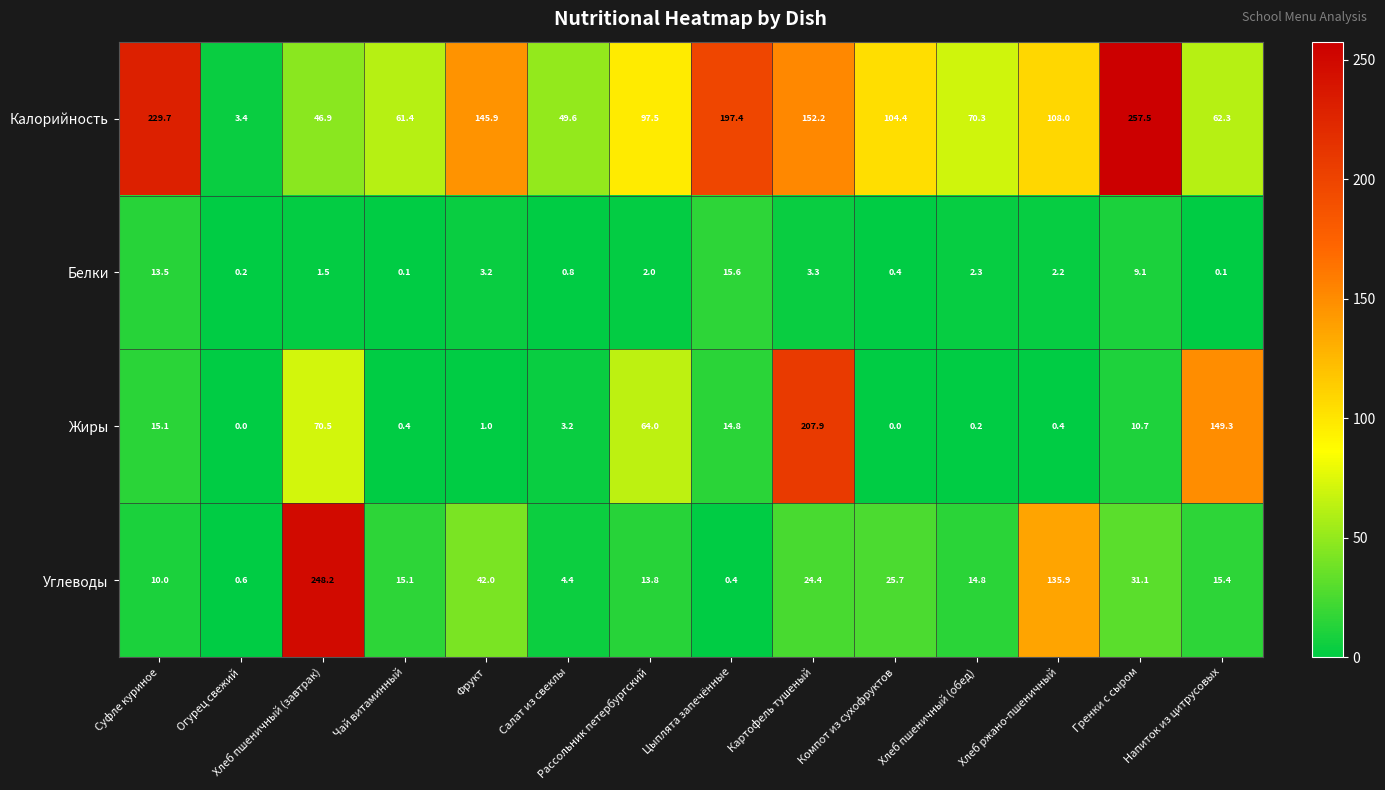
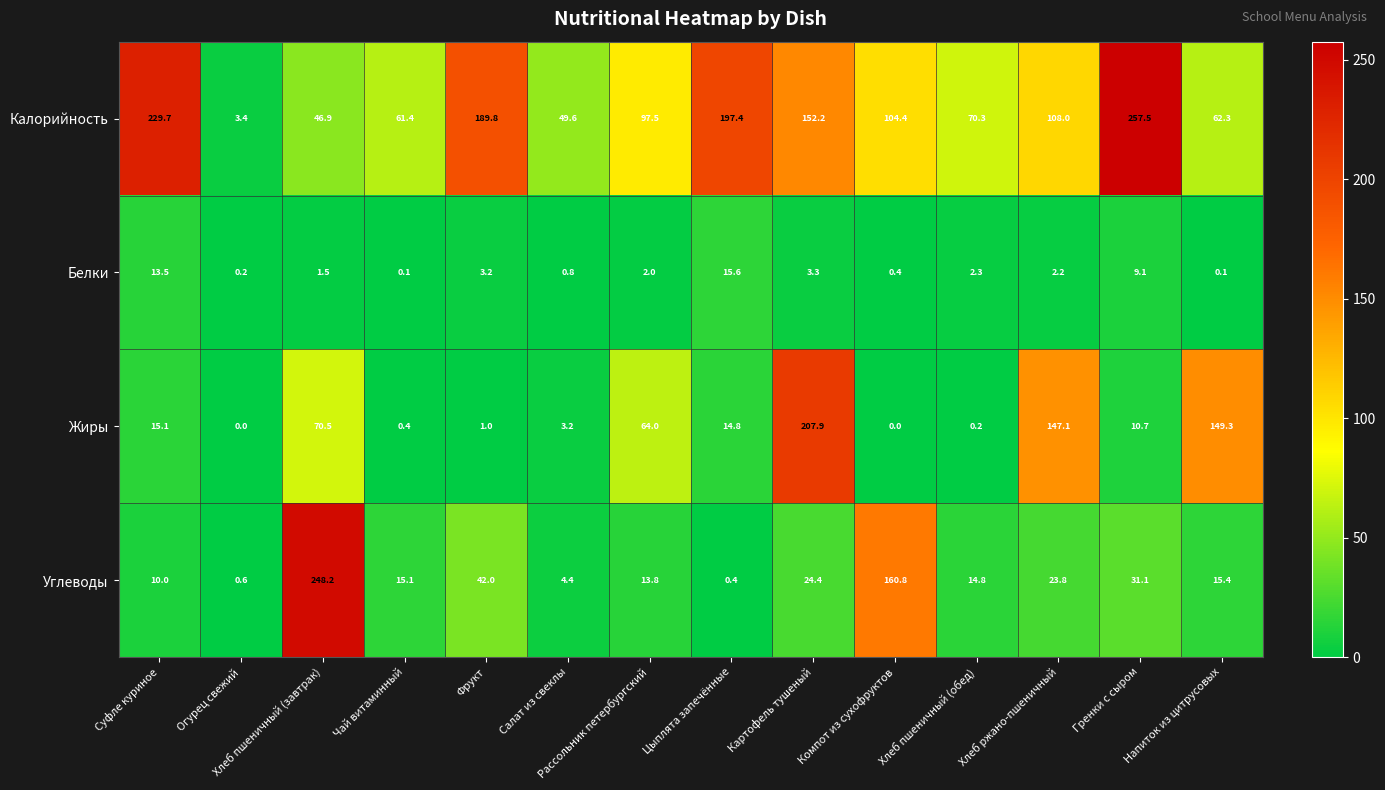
  {
    "Калорийность": {
      "Суфле куриное": 229.7,
      "Огурец свежий": 3.4,
      "Хлеб пшеничный (завтрак)": 46.9,
      "Чай витаминный": 61.4,
-     "Фрукт": 145.9,
+     "Фрукт": 189.8,
      "Салат из свеклы": 49.6,
      "Рассольник петербургский": 97.5,
      "Цыплята запечённые": 197.4,
      "Картофель тушеный": 152.2,
      "Компот из сухофруктов": 104.4,
      "Хлеб пшеничный (обед)": 70.3,
      "Хлеб ржано-пшеничный": 108.0,
      "Гренки с сыром": 257.5,
      "Напиток из цитрусовых": 62.3
    },
    "Белки": {
      "Суфле куриное": 13.5,
      "Огурец свежий": 0.2,
      "Хлеб пшеничный (завтрак)": 1.5,
      "Чай витаминный": 0.1,
      "Фрукт": 3.2,
      "Салат из свеклы": 0.8,
      "Рассольник петербургский": 2.0,
      "Цыплята запечённые": 15.6,
      "Картофель тушеный": 3.3,
      "Компот из сухофруктов": 0.4,
      "Хлеб пшеничный (обед)": 2.3,
      "Хлеб ржано-пшеничный": 2.2,
      "Гренки с сыром": 9.1,
      "Напиток из цитрусовых": 0.1
    },
    "Жиры": {
      "Суфле куриное": 15.1,
      "Огурец свежий": 0.0,
      "Хлеб пшеничный (завтрак)": 70.5,
      "Чай витаминный": 0.4,
      "Фрукт": 1.0,
      "Салат из свеклы": 3.2,
      "Рассольник петербургский": 64.0,
      "Цыплята запечённые": 14.8,
      "Картофель тушеный": 207.9,
      "Компот из сухофруктов": 0.0,
      "Хлеб пшеничный (обед)": 0.2,
-     "Хлеб ржано-пшеничный": 0.4,
+     "Хлеб ржано-пшеничный": 147.1,
      "Гренки с сыром": 10.7,
      "Напиток из цитрусовых": 149.3
    },
    "Углеводы": {
      "Суфле куриное": 10.0,
      "Огурец свежий": 0.6,
      "Хлеб пшеничный (завтрак)": 248.2,
      "Чай витаминный": 15.1,
      "Фрукт": 42.0,
      "Салат из свеклы": 4.4,
      "Рассольник петербургский": 13.8,
      "Цыплята запечённые": 0.4,
      "Картофель тушеный": 24.4,
-     "Компот из сухофруктов": 25.7,
+     "Компот из сухофруктов": 160.8,
      "Хлеб пшеничный (обед)": 14.8,
-     "Хлеб ржано-пшеничный": 135.9,
+     "Хлеб ржано-пшеничный": 23.8,
      "Гренки с сыром": 31.1,
      "Напиток из цитрусовых": 15.4
    }
  }
